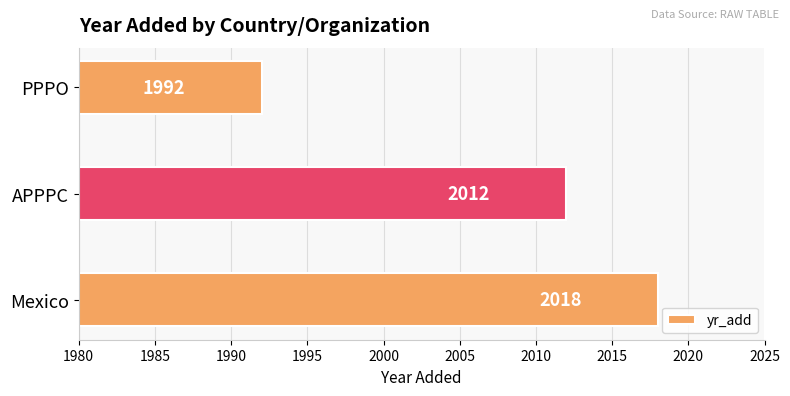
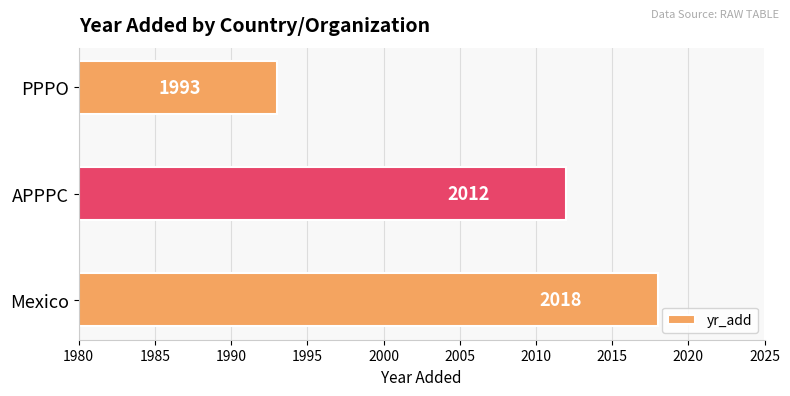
  {
-   "PPPO": 1992,
+   "PPPO": 1993,
    "APPPC": 2012,
    "Mexico": 2018
  }
